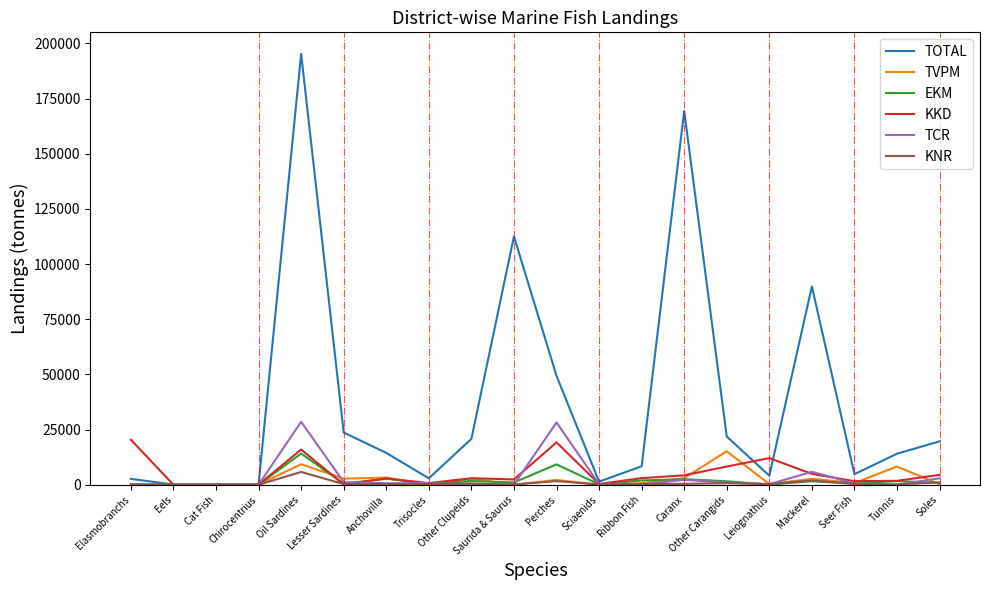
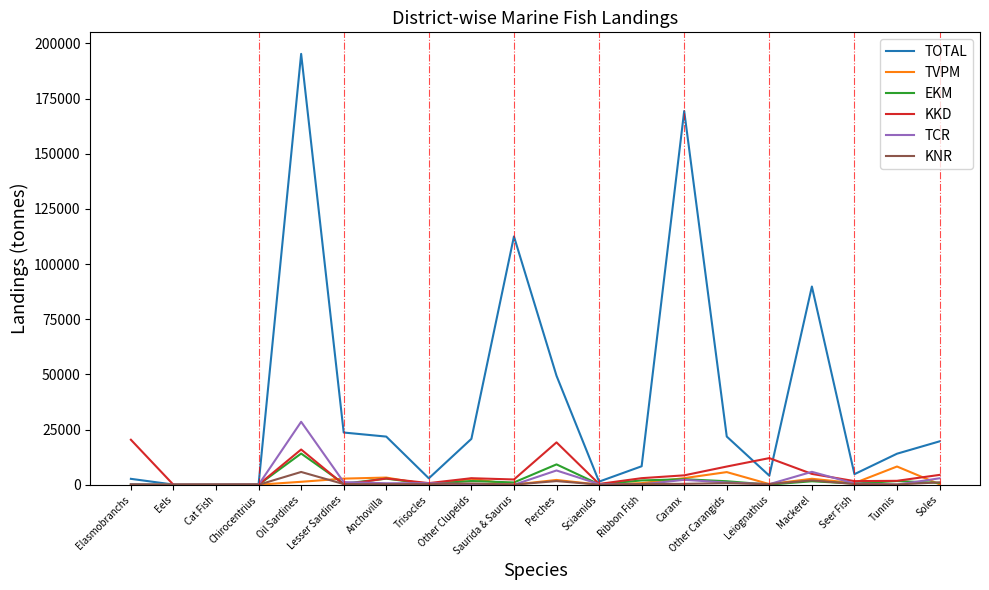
  {
    "TOTAL": {
      "Elasmobranchs": 3000,
      "Oil Sardines": 195000,
      "Lesser Sardines": 24000,
-     "Anchovilla": 14000,
+     "Anchovilla": 22000,
      "Trisocles": 3000,
      "Other Clupeids": 21000,
      "Saurida & Saurus": 113000,
      "Perches": 49000,
      "Ribbon Fish": 8000,
      "Caranx": 169000,
      "Other Carangids": 22000,
      "Leiognathus": 4000,
      "Mackerel": 90000,
      "Seer Fish": 5000,
      "Tunnis": 14000,
      "Soles": 20000
    },
    "TVPM": {
-     "Oil Sardines": 9000,
+     "Oil Sardines": 1000,
      "Lesser Sardines": 3000,
-     "Other Carangids": 15000,
+     "Other Carangids": 6000,
      "Tunnis": 8000
    },
    "EKM": {
      "Oil Sardines": 14000,
      "Perches": 9000
    },
    "KKD": {
      "Elasmobranchs": 20000,
      "Oil Sardines": 16000,
      "Saurida & Saurus": 2000,
      "Perches": 19000,
      "Caranx": 4000,
      "Other Carangids": 8000,
      "Leiognathus": 12000,
      "Soles": 4000
    },
    "TCR": {
      "Oil Sardines": 29000,
-     "Perches": 28000,
+     "Perches": 6000,
      "Soles": 3000
    },
    "KNR": {
      "Oil Sardines": 6000,
      "Caranx": 0
    }
  }
